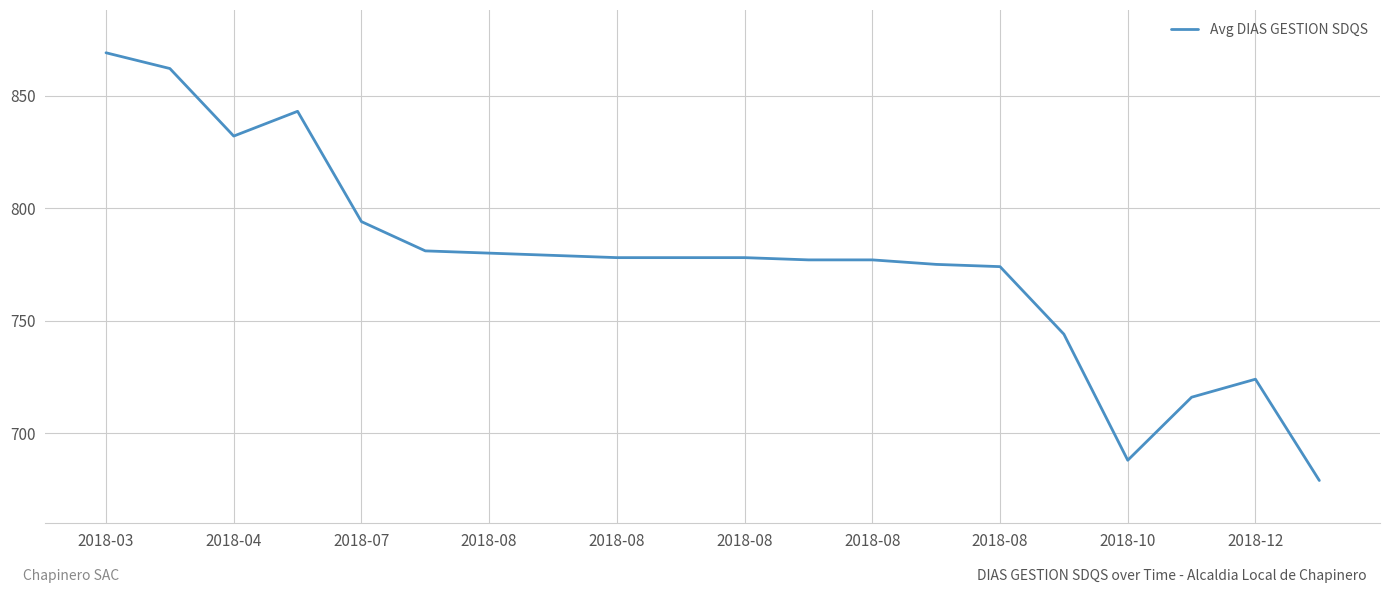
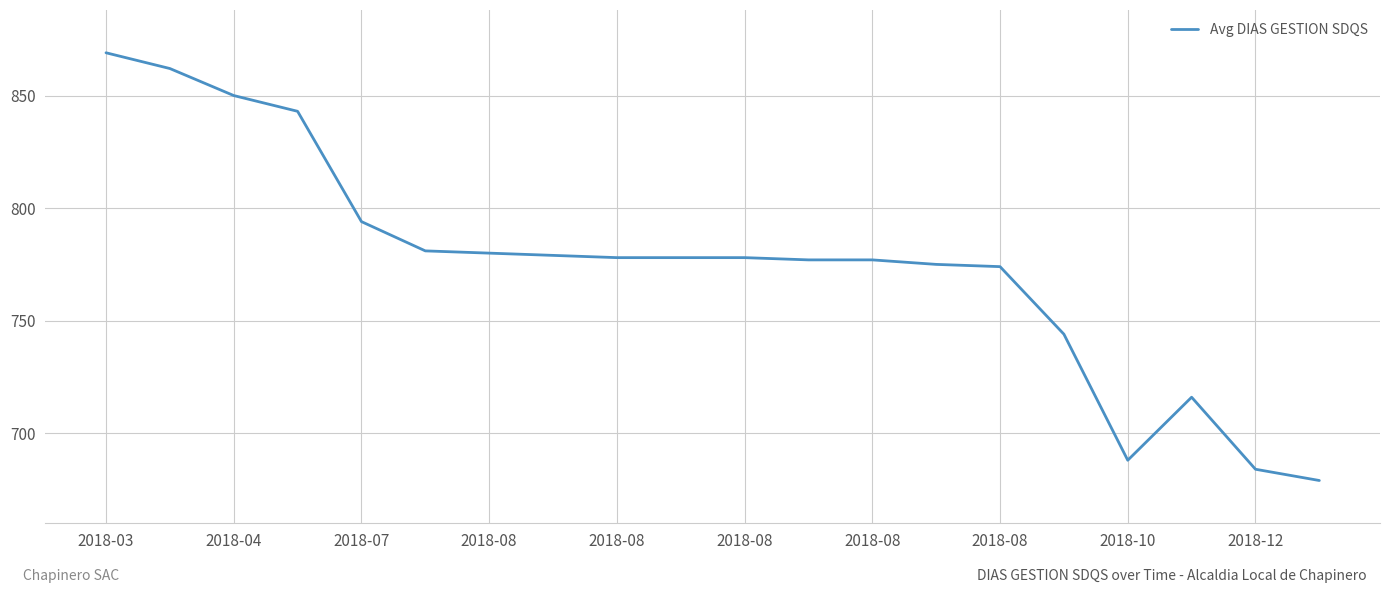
  {
    "2018-03": 869,
-   "2018-04": 832,
+   "2018-04": 850,
    "2018-07": 794,
    "2018-10": 688,
-   "2018-12": 724
+   "2018-12": 684
  }
